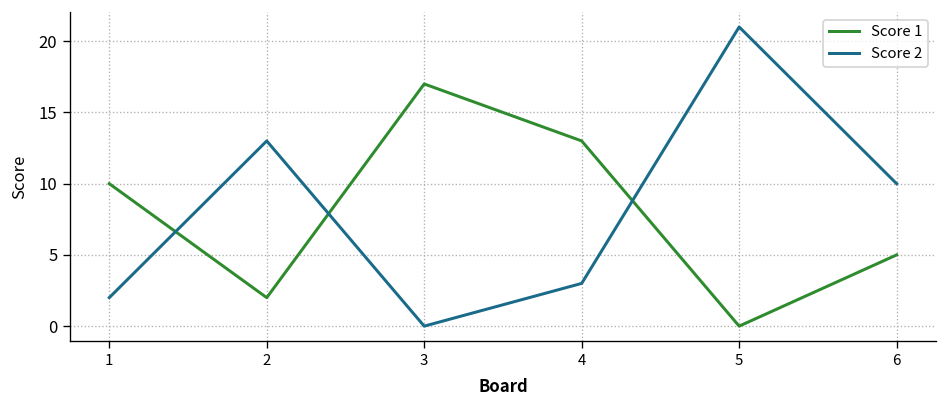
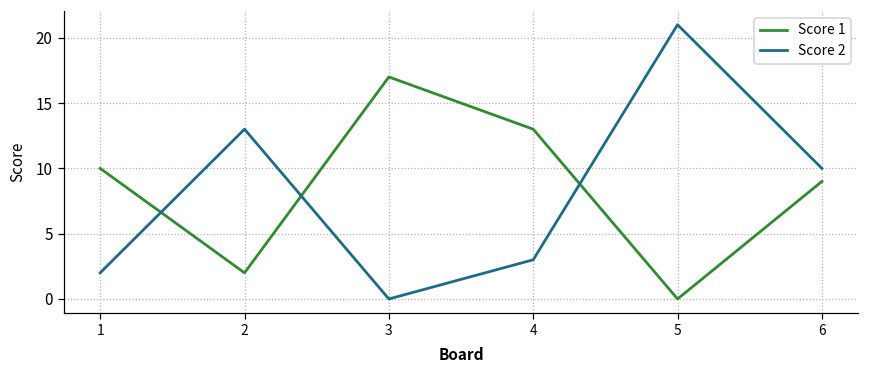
  {
    "Score 1": {
      "1": 10,
      "2": 2,
      "3": 17,
      "4": 13,
      "5": 0,
-     "6": 5
+     "6": 9
    },
    "Score 2": {
      "1": 2,
      "2": 13,
      "3": 0,
      "4": 3,
      "5": 21,
      "6": 10
    }
  }
